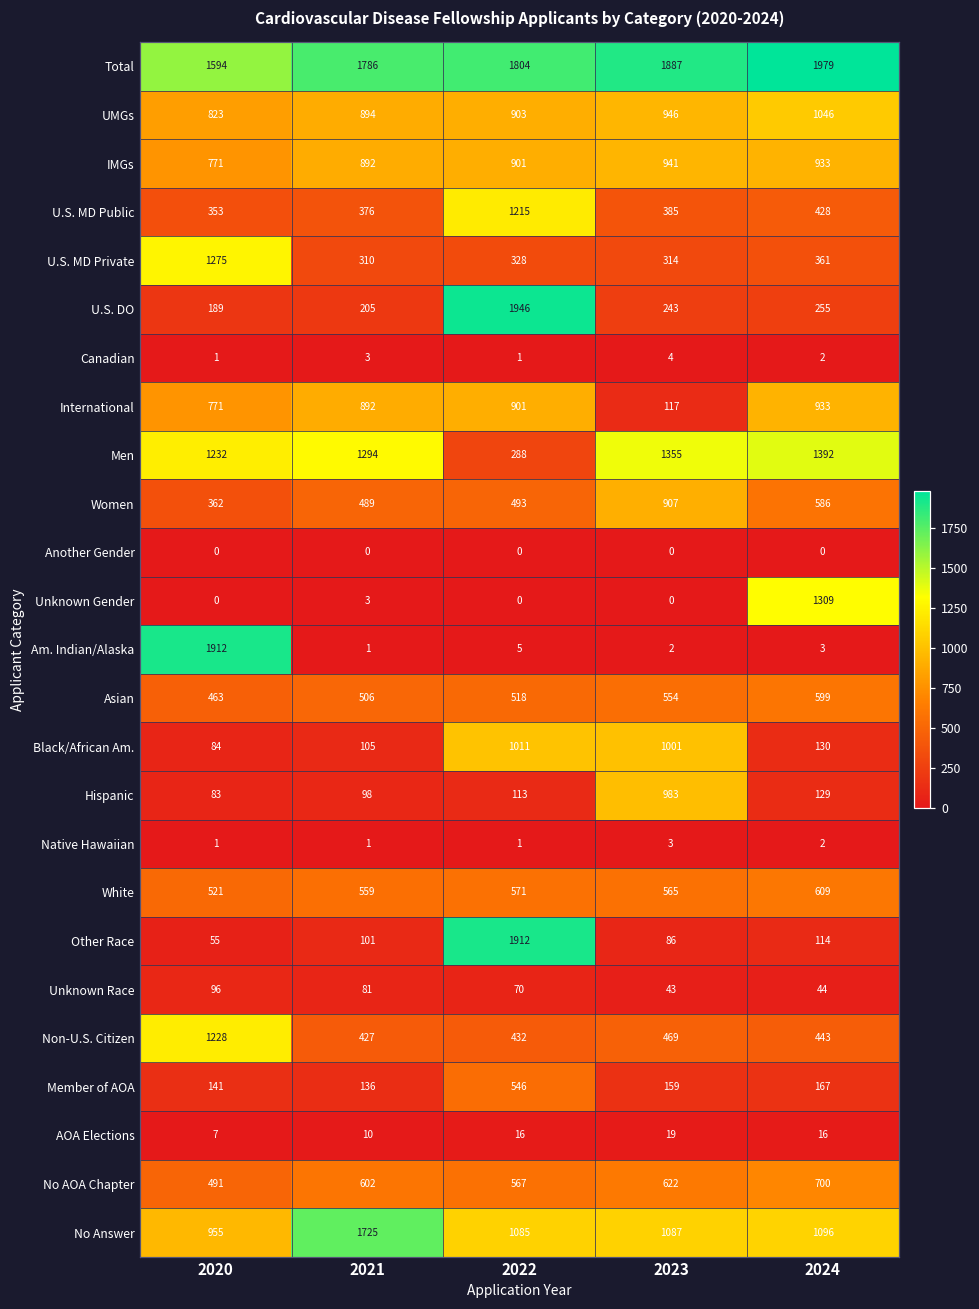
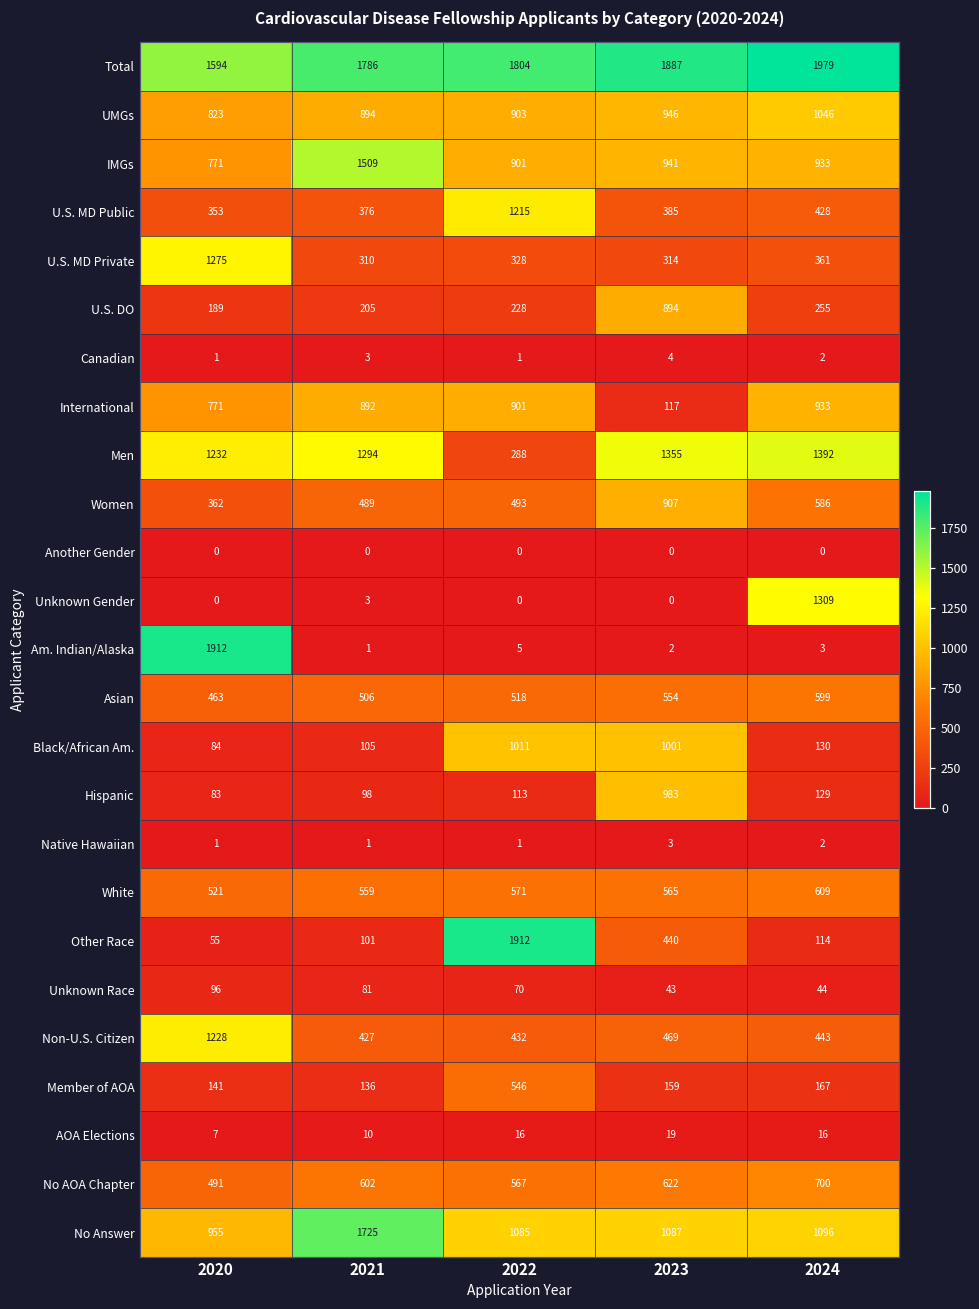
  {
    "Total": {
      "2020": 1594,
      "2021": 1786,
      "2022": 1804,
      "2023": 1887,
      "2024": 1979
    },
    "UMGs": {
      "2020": 823,
      "2021": 894,
      "2022": 903,
      "2023": 946,
      "2024": 1046
    },
    "IMGs": {
      "2020": 771,
-     "2021": 892,
+     "2021": 1509,
      "2022": 901,
      "2023": 941,
      "2024": 933
    },
    "U.S. MD Public": {
      "2020": 353,
      "2021": 376,
      "2022": 1215,
      "2023": 385,
      "2024": 428
    },
    "U.S. MD Private": {
      "2020": 1275,
      "2021": 310,
      "2022": 328,
      "2023": 314,
      "2024": 361
    },
    "U.S. DO": {
      "2020": 189,
      "2021": 205,
-     "2022": 1946,
-     "2023": 243,
+     "2022": 228,
+     "2023": 894,
      "2024": 255
    },
    "Canadian": {
      "2020": 1,
      "2021": 3,
      "2022": 1,
      "2023": 4,
      "2024": 2
    },
    "International": {
      "2020": 771,
      "2021": 892,
      "2022": 901,
      "2023": 117,
      "2024": 933
    },
    "Men": {
      "2020": 1232,
      "2021": 1294,
      "2022": 288,
      "2023": 1355,
      "2024": 1392
    },
    "Women": {
      "2020": 362,
      "2021": 489,
      "2022": 493,
      "2023": 907,
      "2024": 586
    },
    "Another Gender": {
      "2020": 0,
      "2021": 0,
      "2022": 0,
      "2023": 0,
      "2024": 0
    },
    "Unknown Gender": {
      "2020": 0,
      "2021": 3,
      "2022": 0,
      "2023": 0,
      "2024": 1309
    },
    "Am. Indian/Alaska": {
      "2020": 1912,
      "2021": 1,
      "2022": 5,
      "2023": 2,
      "2024": 3
    },
    "Asian": {
      "2020": 463,
      "2021": 506,
      "2022": 518,
      "2023": 554,
      "2024": 599
    },
    "Black/African Am.": {
      "2020": 84,
      "2021": 105,
      "2022": 1011,
      "2023": 1001,
      "2024": 130
    },
    "Hispanic": {
      "2020": 83,
      "2021": 98,
      "2022": 113,
      "2023": 983,
      "2024": 129
    },
    "Native Hawaiian": {
      "2020": 1,
      "2021": 1,
      "2022": 1,
      "2023": 3,
      "2024": 2
    },
    "White": {
      "2020": 521,
      "2021": 559,
      "2022": 571,
      "2023": 565,
      "2024": 609
    },
    "Other Race": {
      "2020": 55,
      "2021": 101,
      "2022": 1912,
-     "2023": 86,
+     "2023": 440,
      "2024": 114
    },
    "Unknown Race": {
      "2020": 96,
      "2021": 81,
      "2022": 70,
      "2023": 43,
      "2024": 44
    },
    "Non-U.S. Citizen": {
      "2020": 1228,
      "2021": 427,
      "2022": 432,
      "2023": 469,
      "2024": 443
    },
    "Member of AOA": {
      "2020": 141,
      "2021": 136,
      "2022": 546,
      "2023": 159,
      "2024": 167
    },
    "AOA Elections": {
      "2020": 7,
      "2021": 10,
      "2022": 16,
      "2023": 19,
      "2024": 16
    },
    "No AOA Chapter": {
      "2020": 491,
      "2021": 602,
      "2022": 567,
      "2023": 622,
      "2024": 700
    },
    "No Answer": {
      "2020": 955,
      "2021": 1725,
      "2022": 1085,
      "2023": 1087,
      "2024": 1096
    }
  }
